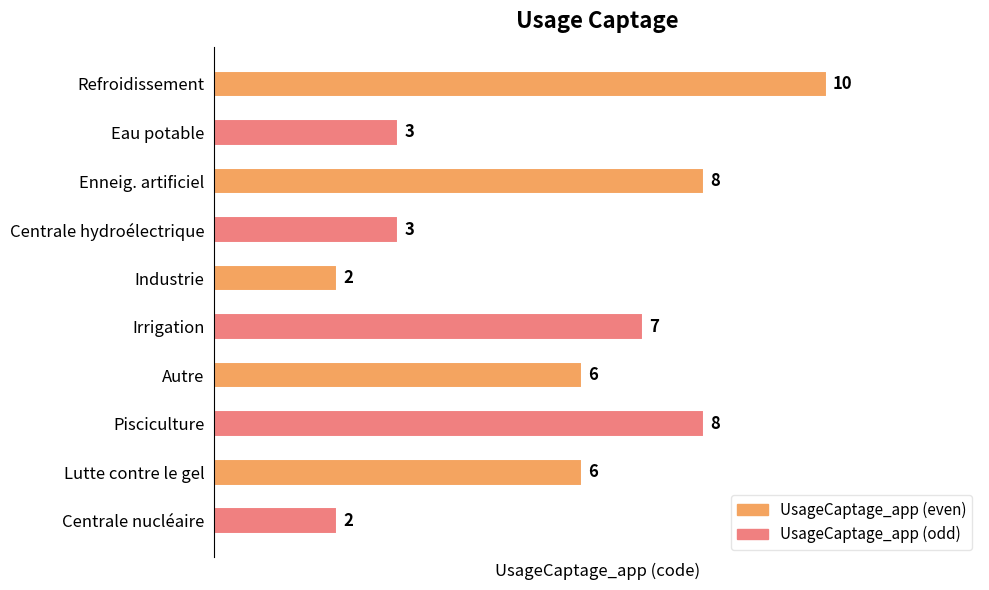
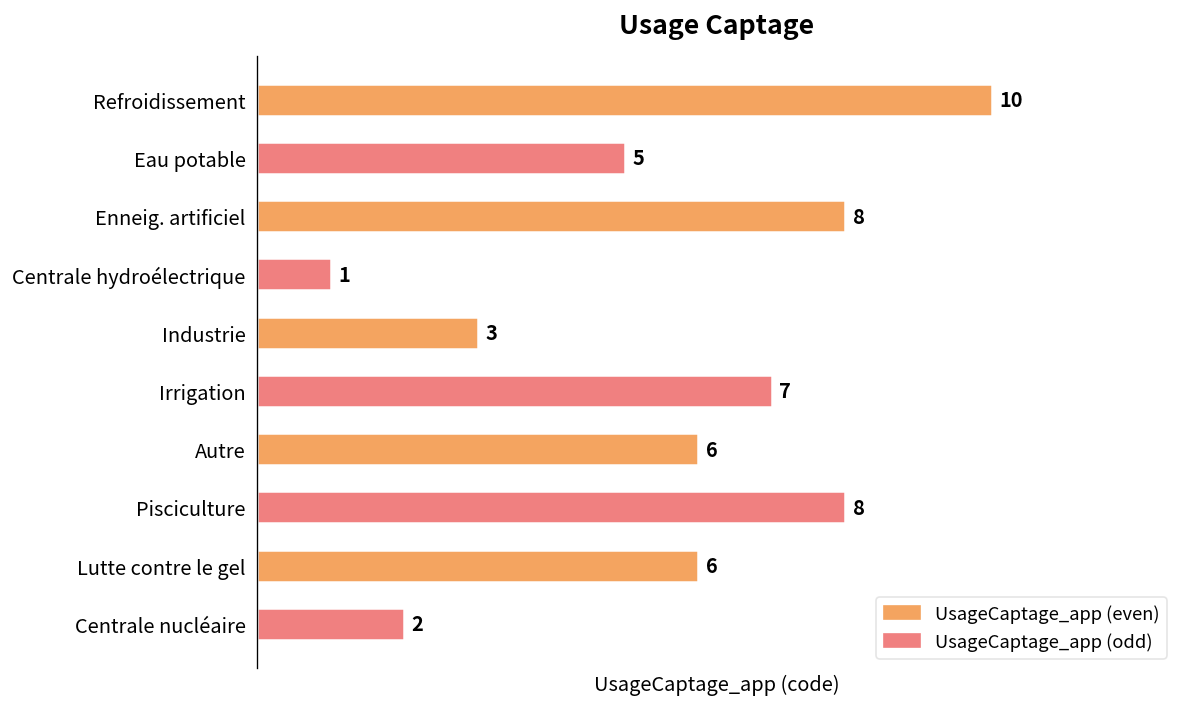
  {
    "Refroidissement": 10,
-   "Eau potable": 3,
+   "Eau potable": 5,
    "Enneig. artificiel": 8,
-   "Centrale hydroélectrique": 3,
-   "Industrie": 2,
+   "Centrale hydroélectrique": 1,
+   "Industrie": 3,
    "Irrigation": 7,
    "Autre": 6,
    "Pisciculture": 8,
    "Lutte contre le gel": 6,
    "Centrale nucléaire": 2
  }
